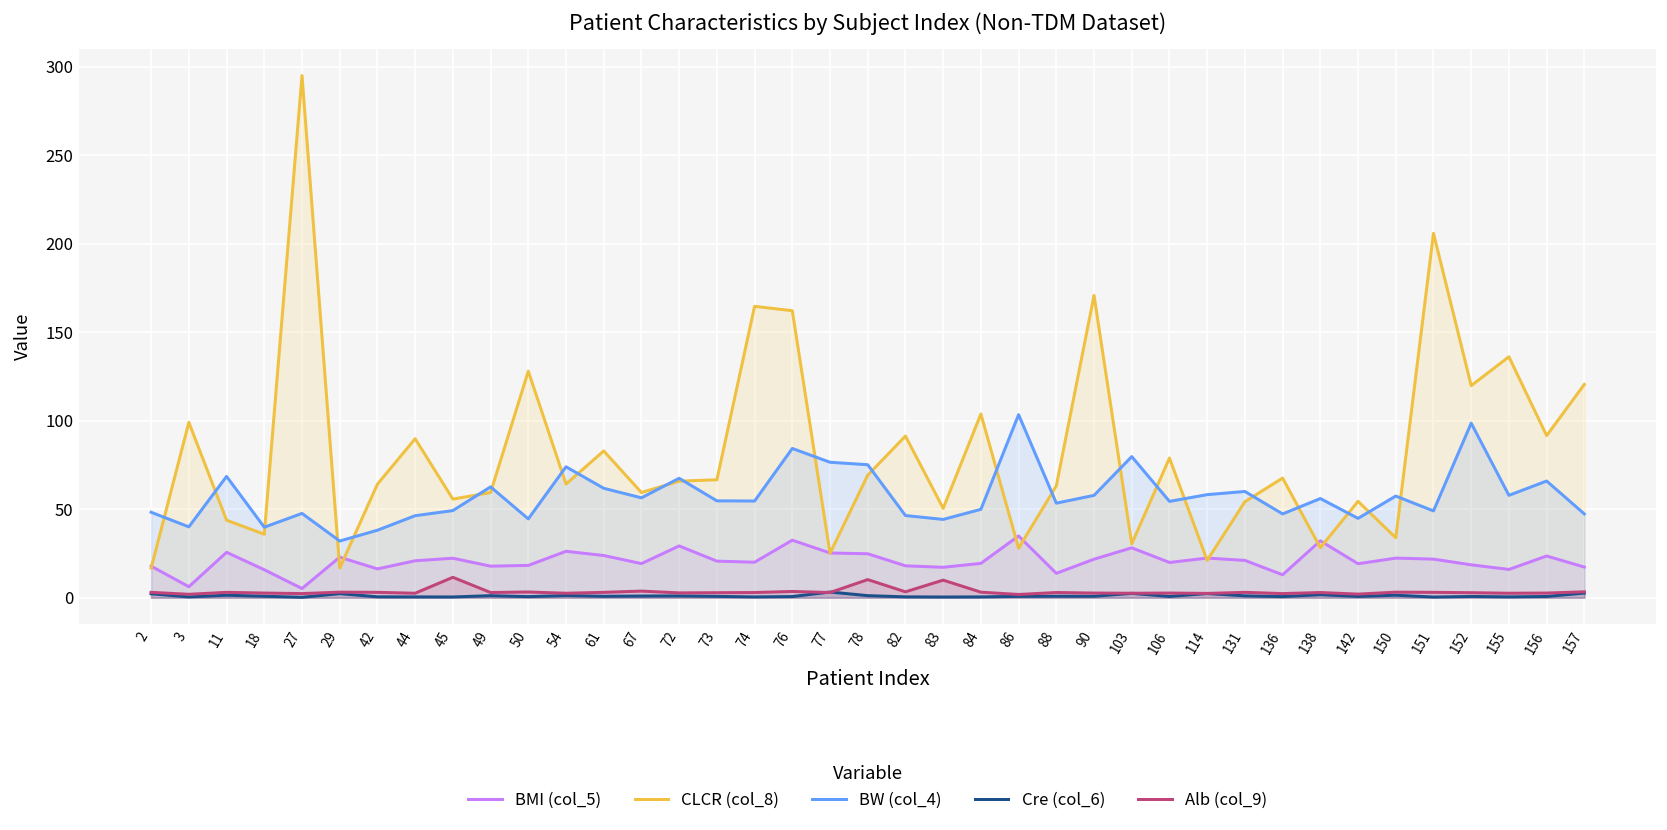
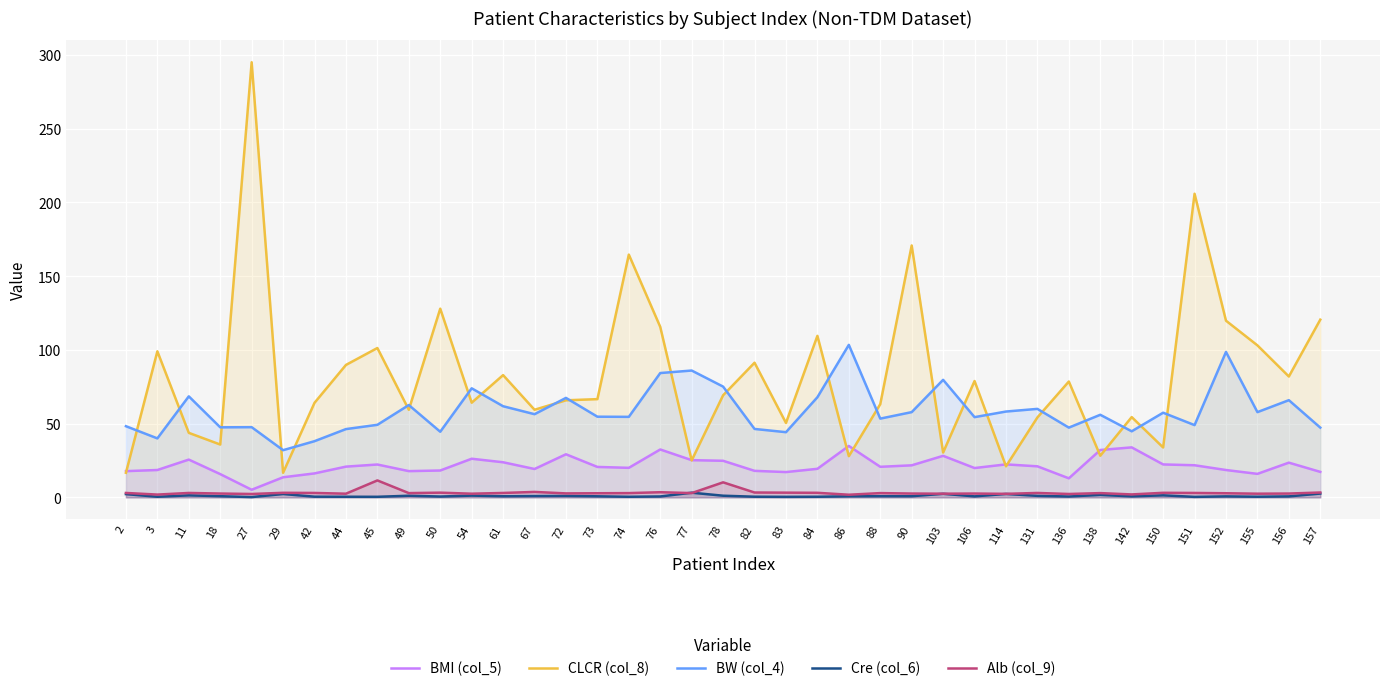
  {
    "BMI (col_5)": {
-     "3": 6,
+     "3": 19,
      "11": 26,
      "18": 16,
      "27": 5,
-     "29": 23,
+     "29": 14,
      "42": 16,
      "44": 21,
      "45": 22,
      "49": 18,
      "50": 18,
      "54": 26,
      "61": 24,
      "67": 19,
      "72": 29,
      "73": 21,
      "74": 20,
      "76": 32,
      "78": 25,
      "82": 18,
      "83": 17,
      "84": 19,
      "86": 35,
-     "88": 14,
+     "88": 21,
      "90": 22,
      "103": 28,
      "106": 20,
      "131": 21,
      "136": 13,
      "138": 32,
-     "142": 19,
+     "142": 34,
      "150": 22,
      "151": 22,
      "152": 19,
      "155": 16,
      "156": 24,
      "157": 17
    },
    "CLCR (col_8)": {
      "3": 99,
      "11": 44,
      "18": 36,
      "27": 295,
      "29": 17,
      "42": 64,
      "44": 90,
-     "45": 56,
+     "45": 101,
      "49": 59,
      "50": 128,
      "54": 64,
      "61": 83,
      "67": 59,
      "73": 67,
      "74": 165,
-     "76": 162,
+     "76": 116,
      "78": 69,
      "82": 91,
      "83": 50,
-     "84": 104,
+     "84": 110,
      "86": 28,
      "88": 63,
      "90": 171,
      "103": 30,
      "106": 79,
      "131": 54,
-     "136": 68,
+     "136": 79,
      "138": 28,
      "142": 54,
      "150": 34,
      "151": 206,
      "152": 120,
-     "155": 136,
-     "156": 92,
+     "155": 103,
+     "156": 82,
      "157": 121
    },
    "BW (col_4)": {
      "2": 48,
      "3": 40,
      "11": 69,
-     "18": 40,
+     "18": 48,
      "27": 48,
      "29": 32,
      "42": 38,
      "44": 46,
      "45": 49,
      "49": 63,
      "50": 45,
      "54": 74,
      "61": 62,
      "67": 56,
      "73": 55,
      "74": 55,
      "76": 84,
-     "77": 77,
+     "77": 86,
      "78": 75,
      "82": 46,
      "83": 44,
-     "84": 50,
+     "84": 68,
      "86": 103,
      "88": 53,
      "90": 58,
      "103": 80,
      "106": 54,
      "114": 58,
      "131": 60,
      "136": 47,
      "138": 56,
      "142": 45,
      "150": 57,
      "151": 49,
      "152": 99,
      "155": 58,
      "156": 66,
      "157": 47
    },
    "Cre (col_6)": {
      "18": 1,
      "27": 0,
      "42": 0,
      "44": 0,
      "45": 0,
      "49": 1,
      "50": 1,
      "61": 1,
      "67": 1,
      "73": 1,
      "74": 0,
      "76": 1,
      "78": 1,
      "82": 0,
      "83": 0,
      "84": 0,
      "88": 1,
      "90": 1,
      "106": 1,
      "131": 1,
      "151": 0,
      "152": 1,
      "155": 0,
      "156": 1
    },
    "Alb (col_9)": {
      "18": 3,
      "27": 2,
      "42": 3,
      "44": 3,
      "45": 12,
      "49": 3,
      "50": 3,
      "61": 3,
      "67": 4,
      "73": 3,
      "74": 3,
      "76": 4,
      "78": 10,
      "82": 3,
-     "83": 10,
+     "83": 3,
      "84": 3,
      "88": 3,
      "90": 3,
      "106": 3,
      "131": 3,
      "151": 3,
      "152": 3,
      "155": 3,
      "156": 3
    }
  }
